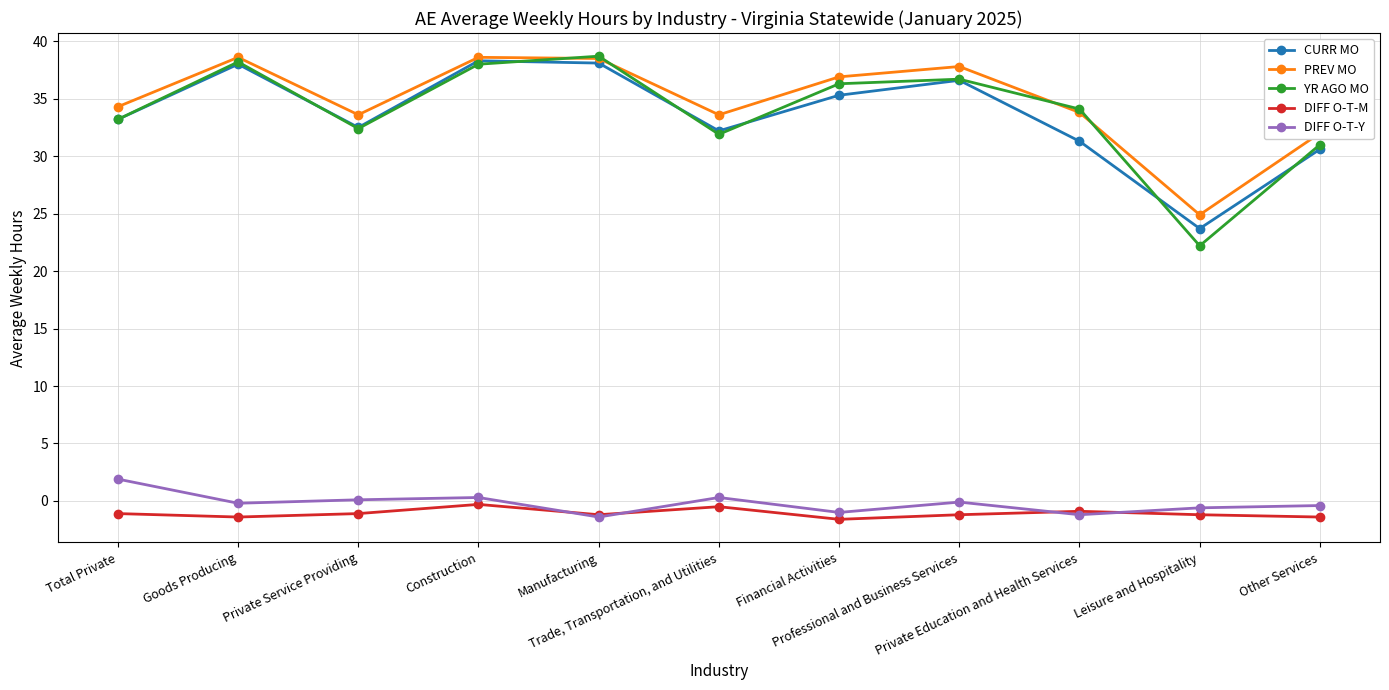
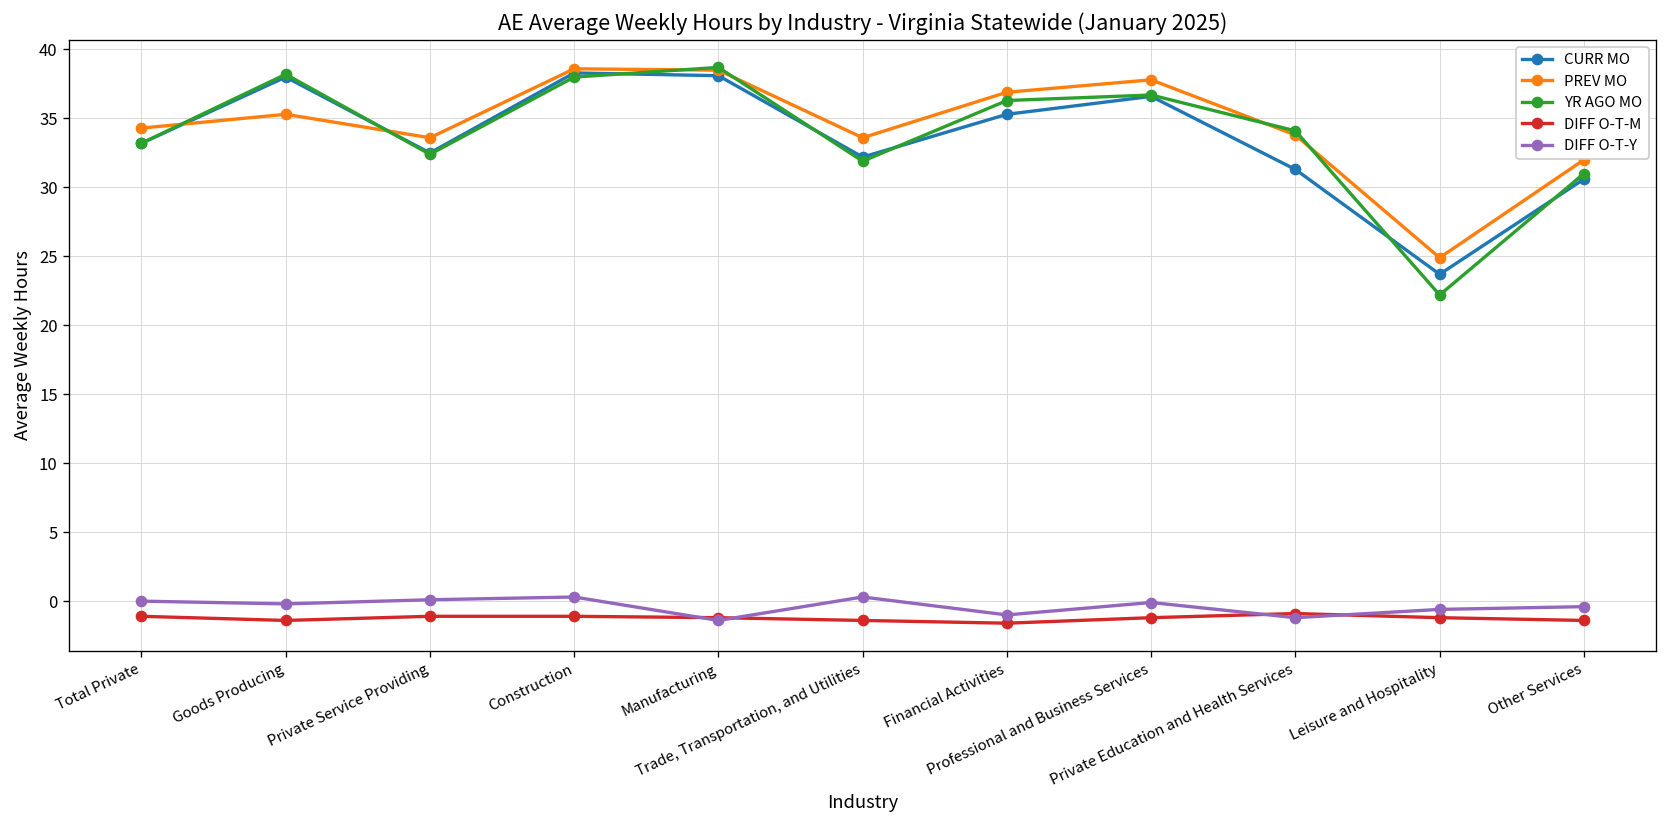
  {
    "CURR MO": {
      "Construction": 38.3,
      "Manufacturing": 38.1,
      "Trade, Transportation, and Utilities": 32.2,
      "Financial Activities": 35.3,
      "Private Education and Health Services": 31.3,
      "Leisure and Hospitality": 23.7,
      "Other Services": 30.6
    },
    "PREV MO": {
      "Total Private": 34.3,
-     "Goods Producing": 38.6,
+     "Goods Producing": 35.3,
      "Private Service Providing": 33.6,
      "Construction": 38.6,
      "Trade, Transportation, and Utilities": 33.6,
      "Financial Activities": 36.9,
      "Professional and Business Services": 37.8,
      "Private Education and Health Services": 33.8,
      "Leisure and Hospitality": 24.9
    },
    "YR AGO MO": {
      "Construction": 38.0,
      "Trade, Transportation, and Utilities": 31.9,
      "Financial Activities": 36.3,
      "Private Education and Health Services": 34.1,
      "Leisure and Hospitality": 22.2,
      "Other Services": 31.0
    },
    "DIFF O-T-M": {
      "Total Private": -1.1,
      "Goods Producing": -1.4,
      "Private Service Providing": -1.1,
-     "Construction": -0.3,
-     "Trade, Transportation, and Utilities": -0.5,
+     "Construction": -1.1,
+     "Trade, Transportation, and Utilities": -1.4,
      "Financial Activities": -1.6,
      "Professional and Business Services": -1.2,
      "Private Education and Health Services": -0.9,
      "Leisure and Hospitality": -1.2,
      "Other Services": -1.4
    },
    "DIFF O-T-Y": {
-     "Total Private": 1.9,
+     "Total Private": 0.0,
      "Goods Producing": -0.2,
      "Private Service Providing": 0.1,
      "Construction": 0.3,
      "Trade, Transportation, and Utilities": 0.3,
      "Financial Activities": -1.0,
      "Professional and Business Services": -0.1,
      "Private Education and Health Services": -1.2,
      "Leisure and Hospitality": -0.6,
      "Other Services": -0.4
    }
  }
